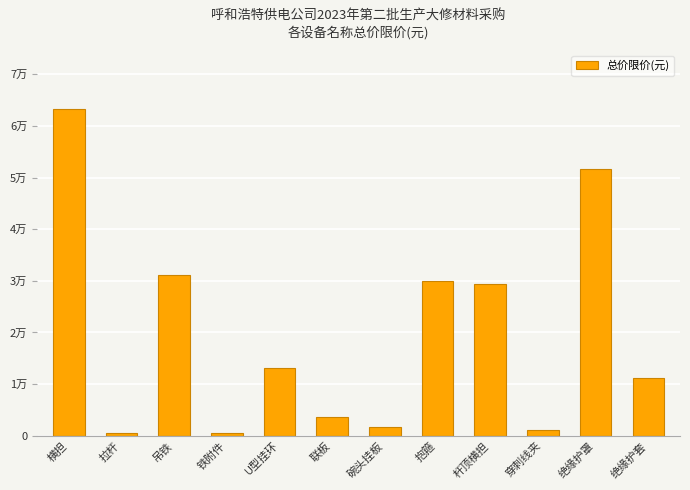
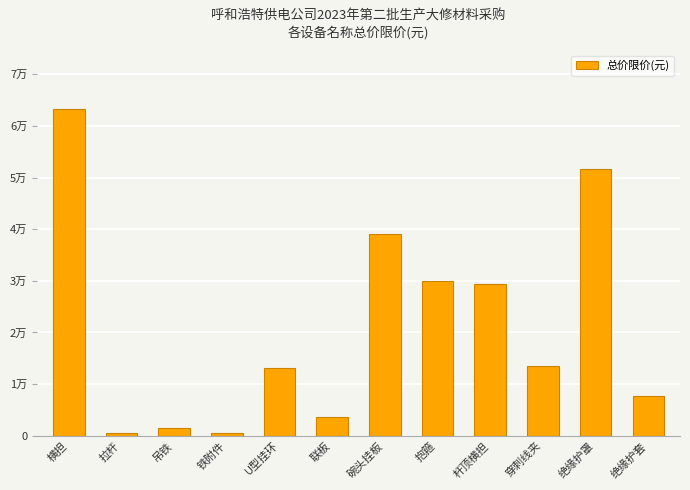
  {
    "横担": "6.3万",
    "拉杆": "0.1万",
-   "吊铁": "3.1万",
+   "吊铁": "0.1万",
    "铁附件": "0.1万",
    "U型挂环": "1.3万",
    "联板": "0.4万",
-   "碗头挂板": "0.2万",
+   "碗头挂板": "3.9万",
    "抱箍": "3.0万",
    "杆顶横担": "2.9万",
-   "穿刺线夹": "0.1万",
+   "穿刺线夹": "1.3万",
    "绝缘护罩": "5.2万",
-   "绝缘护套": "1.1万"
+   "绝缘护套": "0.8万"
  }
